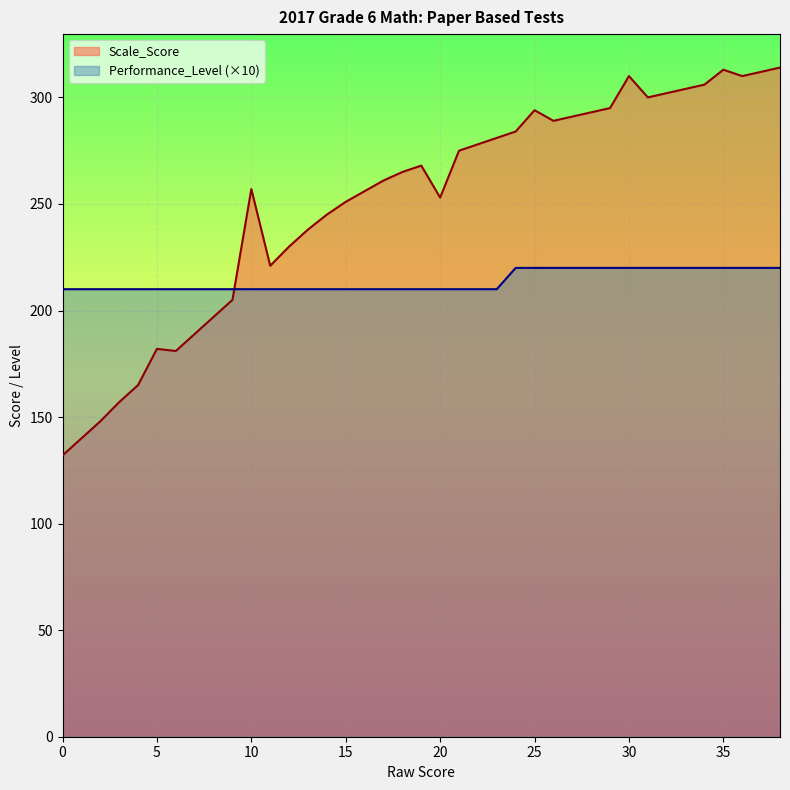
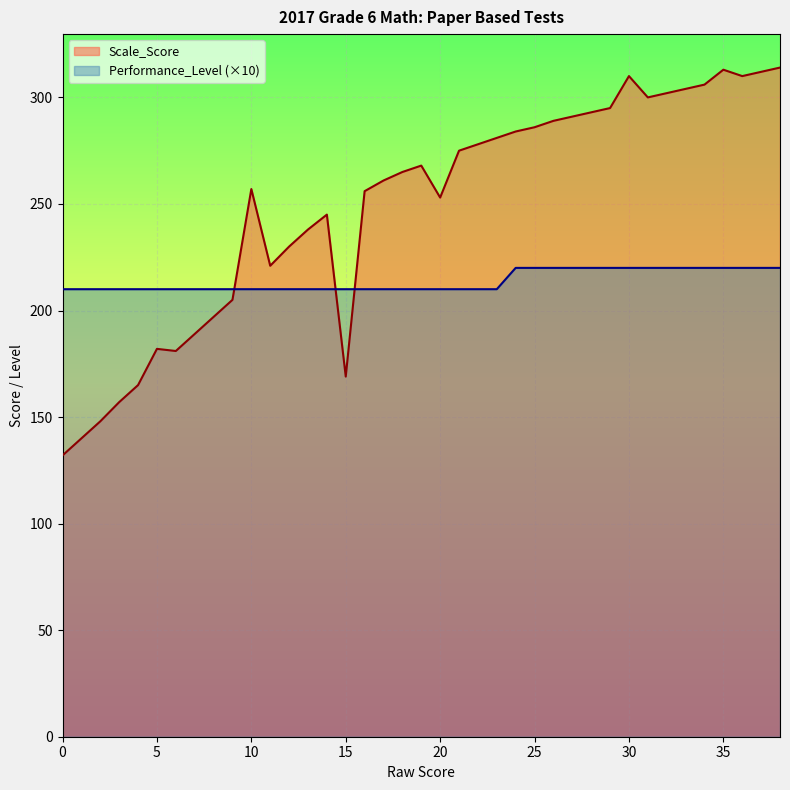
  {
    "Scale_Score": {
      "0": 132,
      "5": 182,
      "10": 257,
-     "15": 251,
+     "15": 169,
      "20": 253,
-     "25": 294,
+     "25": 286,
      "30": 310,
      "35": 313
    },
    "Performance_Level (×10)": {
      "0": 210,
      "5": 210,
      "10": 210,
      "15": 210,
      "20": 210,
      "25": 220,
      "30": 220,
      "35": 220
    }
  }
